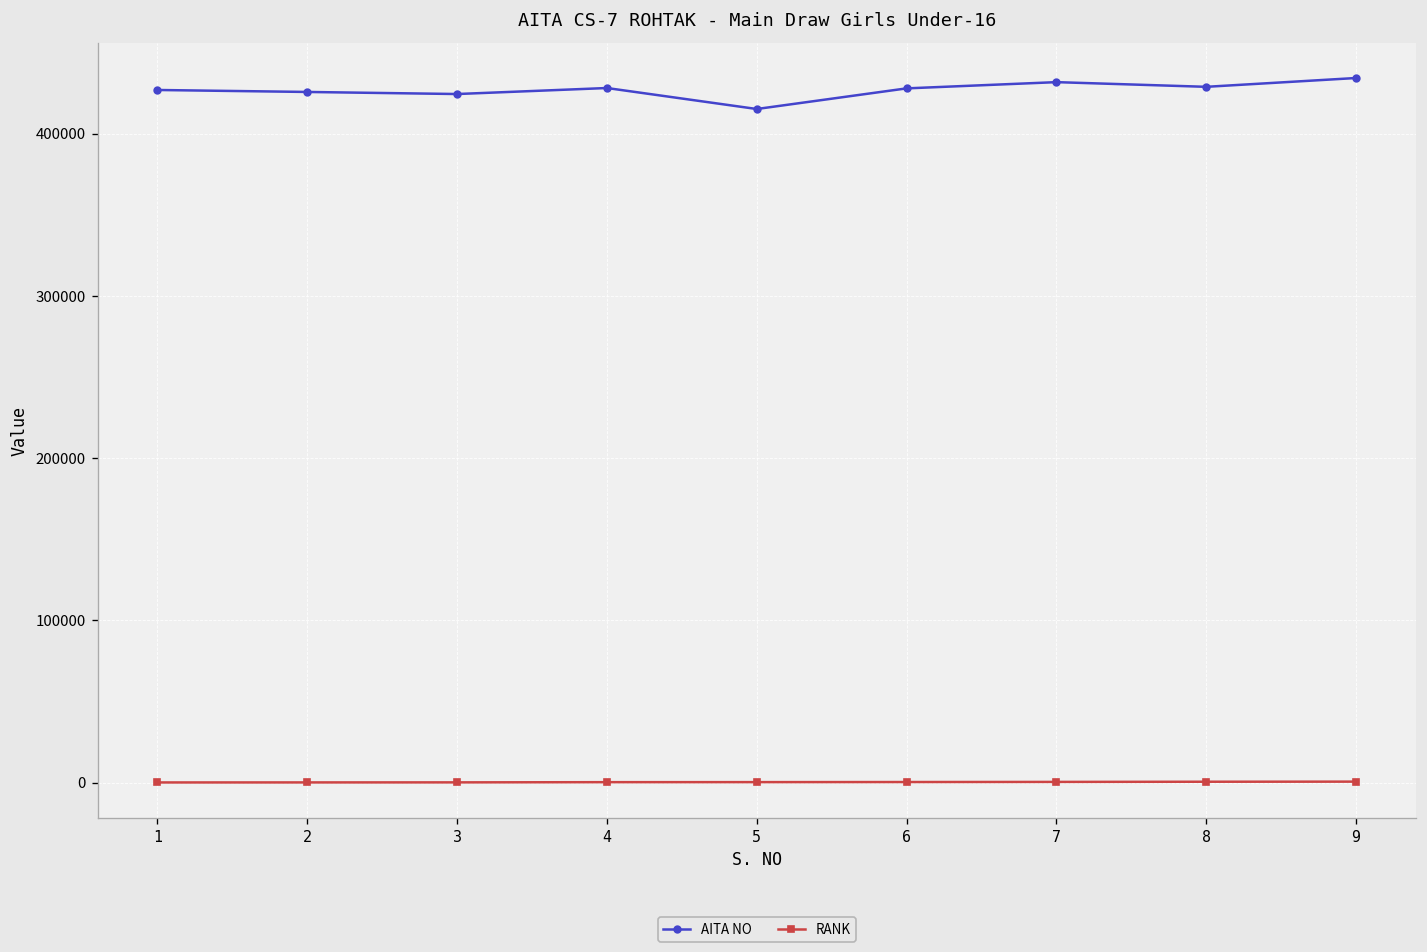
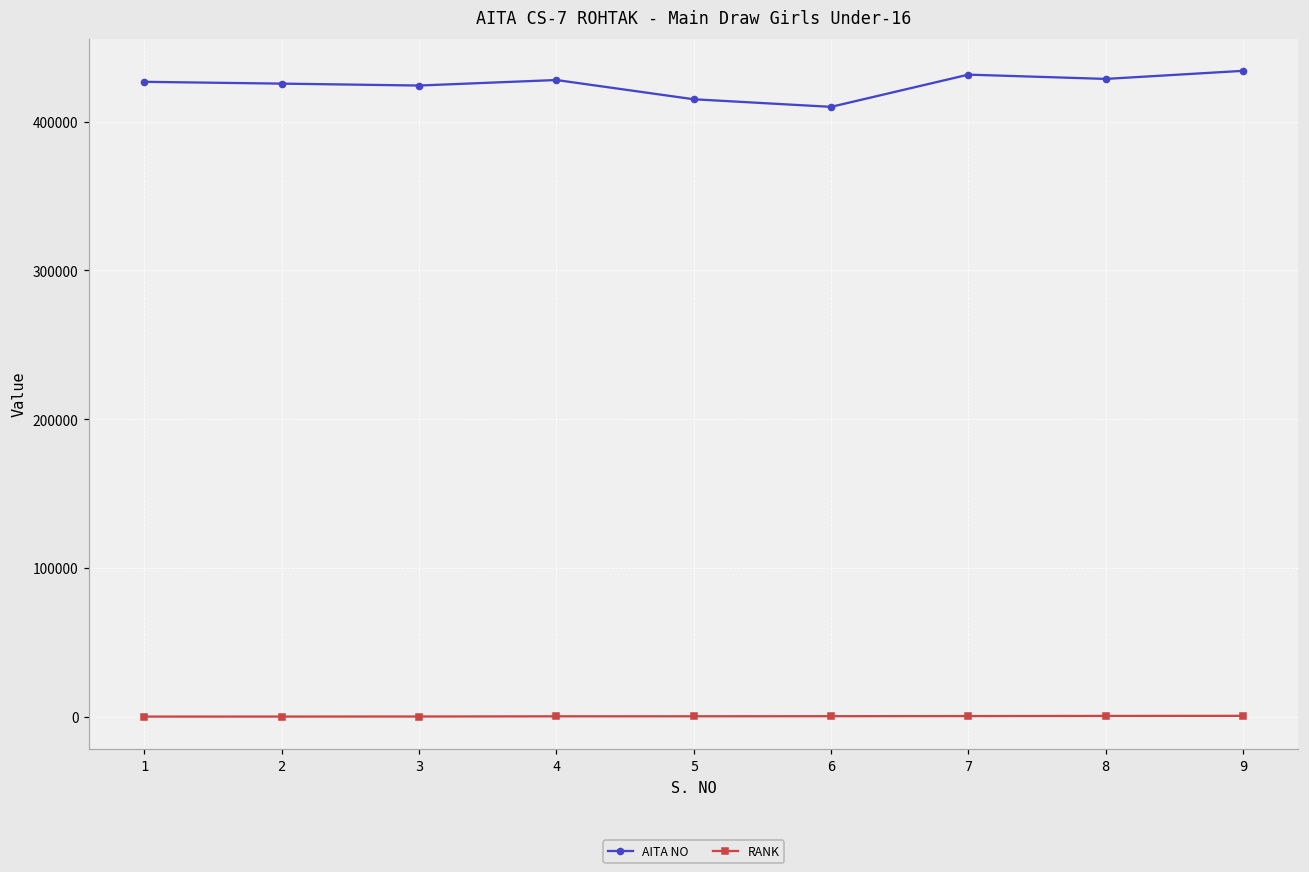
  {
    "AITA NO": {
      "1": 427000,
      "2": 426000,
      "3": 424000,
      "4": 428000,
      "5": 415000,
-     "6": 428000,
+     "6": 410000,
      "7": 432000,
      "8": 429000,
      "9": 434000
    },
    "RANK": {
      "1": 0,
      "2": 0,
      "3": 0,
      "4": 0,
      "5": 0,
      "6": 0,
      "7": 0,
      "8": 1000,
      "9": 1000
    }
  }
